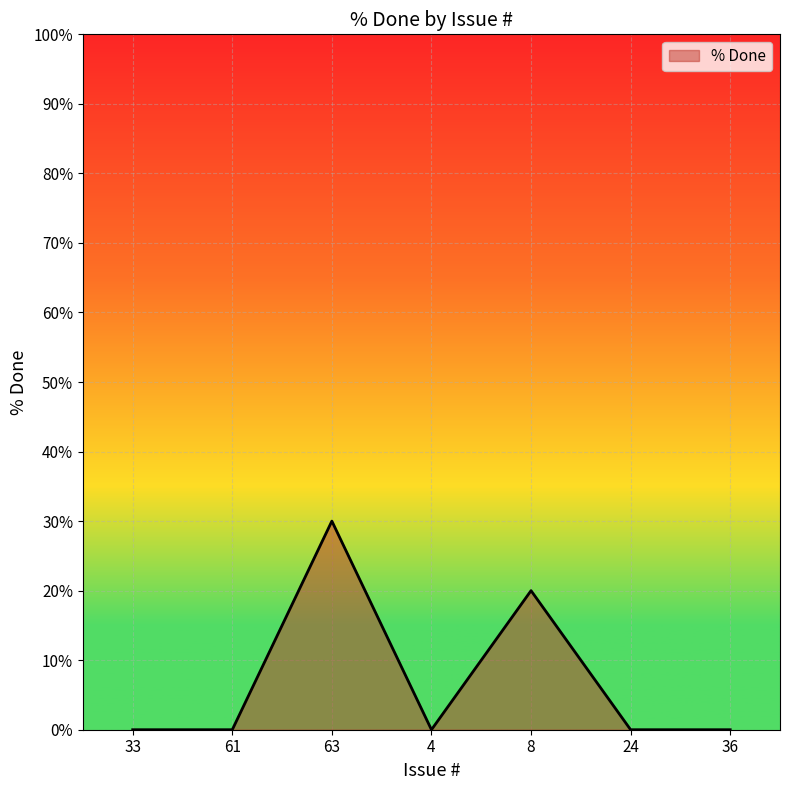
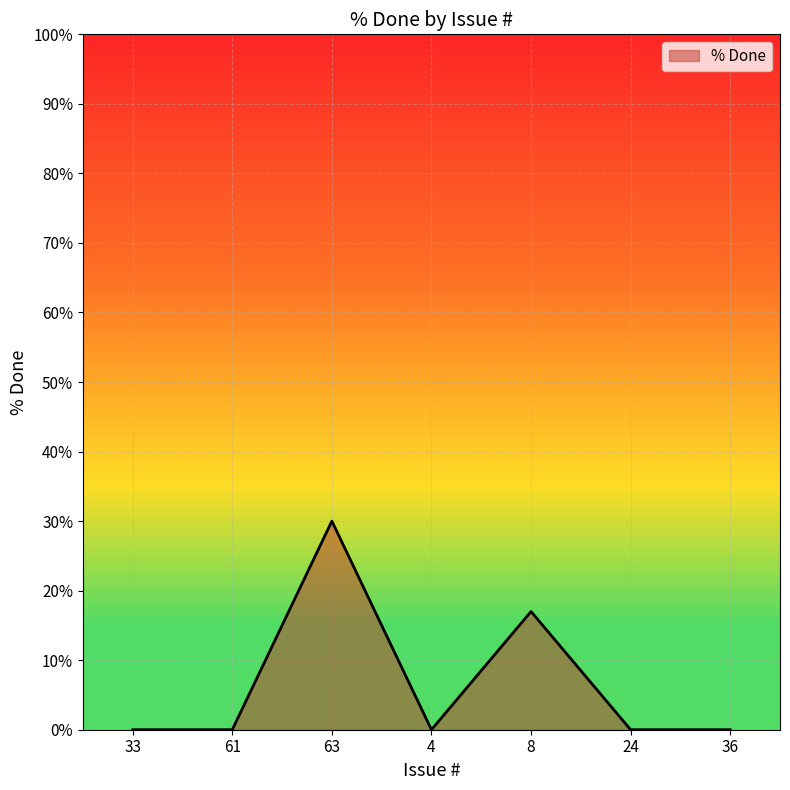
  {
    "33": "0%",
    "61": "0%",
    "63": "30%",
    "4": "0%",
-   "8": "20%",
+   "8": "17%",
    "24": "0%",
    "36": "0%"
  }
